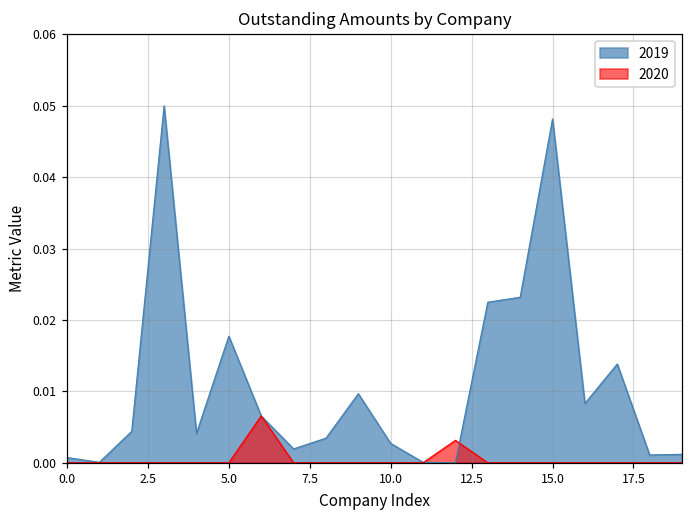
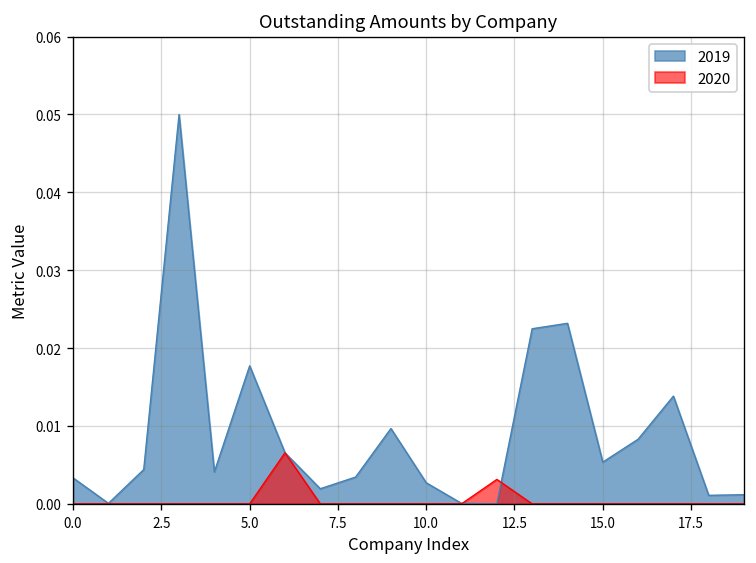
  {
    "2019": {
-     "0.0": 0.001,
+     "0.0": 0.003,
      "5.0": 0.018,
      "10.0": 0.003,
-     "15.0": 0.048
+     "15.0": 0.005
    },
    "2020": {
      "0.0": 0.000,
      "5.0": 0.000,
      "10.0": 0.000,
      "15.0": 0.000
    }
  }
